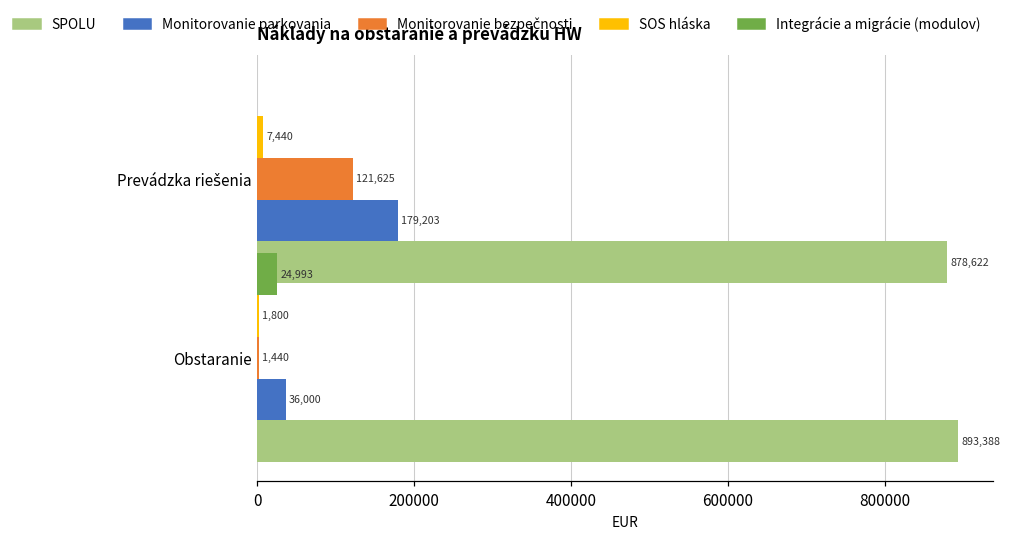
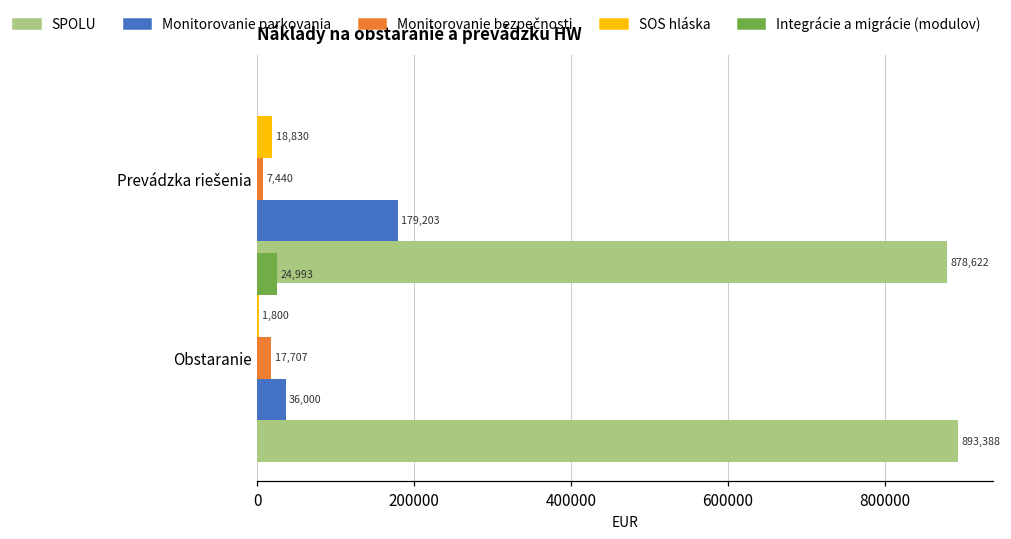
  {
    "SPOLU": {
      "Prevádzka riešenia": "878,622",
      "Obstaranie": "893,388"
    },
    "Monitorovanie parkovania": {
      "Prevádzka riešenia": "179,203",
      "Obstaranie": "36,000"
    },
    "Monitorovanie bezpečnosti": {
-     "Prevádzka riešenia": "121,625",
-     "Obstaranie": "1,440"
+     "Prevádzka riešenia": "7,440",
+     "Obstaranie": "17,707"
    },
    "SOS hláska": {
-     "Prevádzka riešenia": "7,440",
+     "Prevádzka riešenia": "18,830",
      "Obstaranie": "1,800"
    },
    "Integrácie a migrácie (modulov)": {
      "Prevádzka riešenia": "0"
    }
  }
